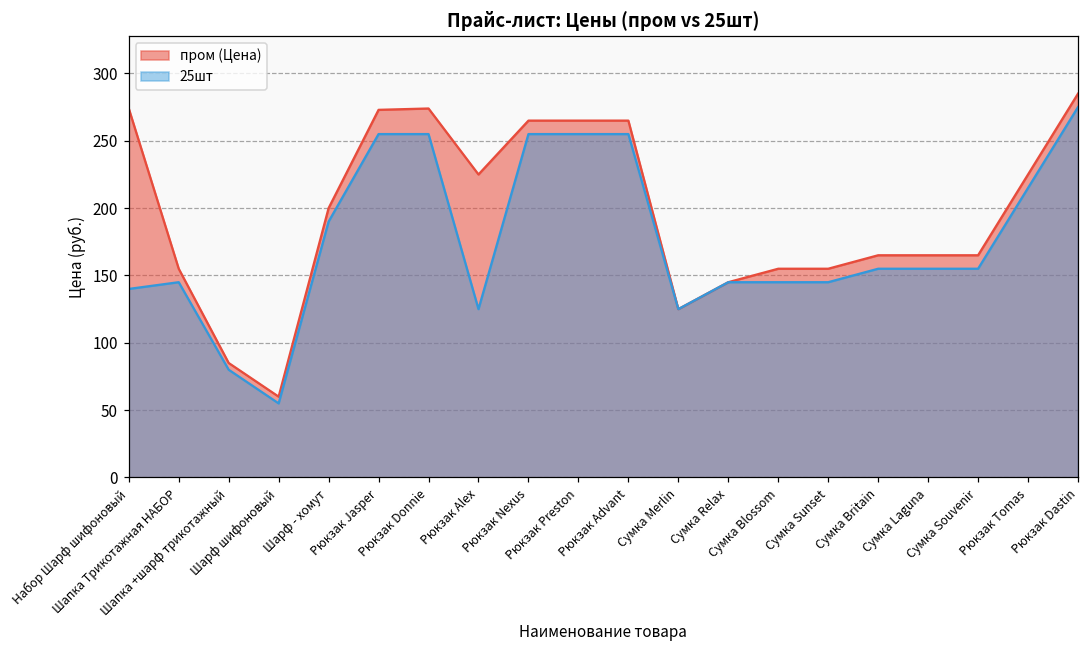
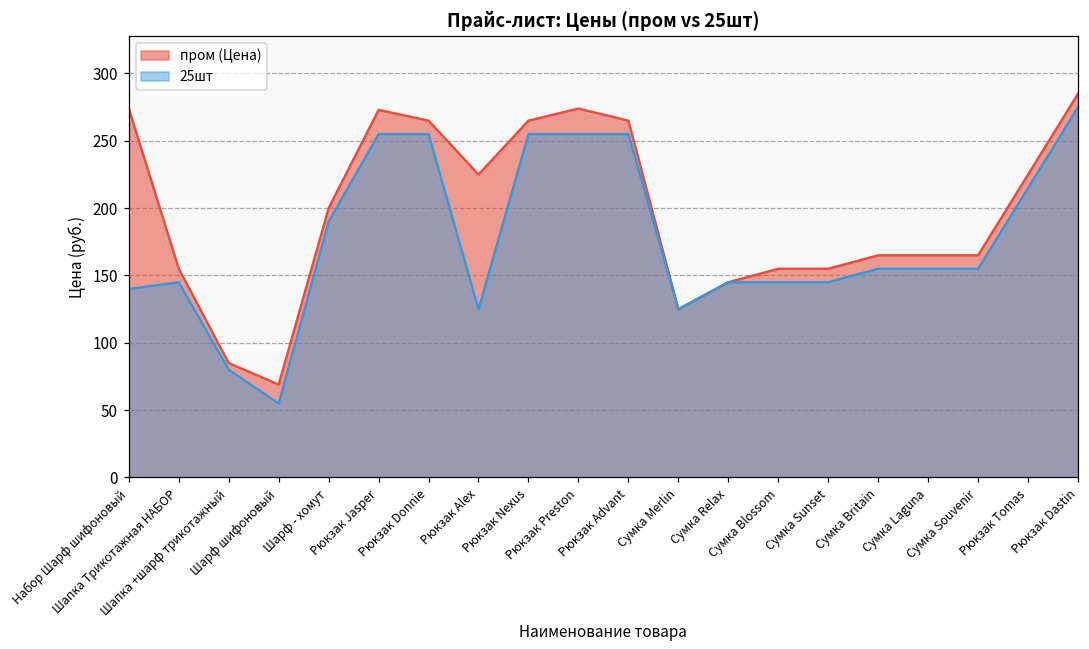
  {
    "пром (Цена)": {
      "Набор Шарф шифоновый": 274,
      "Шапка Трикотажная НАБОР": 155,
      "Шапка +шарф трикотажный": 85,
-     "Шарф шифоновый": 60,
+     "Шарф шифоновый": 69,
      "Шарф - хомут": 200,
      "Рюкзак Jasper": 273,
-     "Рюкзак Donnie": 274,
+     "Рюкзак Donnie": 265,
      "Рюкзак Alex": 225,
      "Рюкзак Nexus": 265,
-     "Рюкзак Preston": 265,
+     "Рюкзак Preston": 274,
      "Рюкзак Advant": 265,
      "Сумка Blossom": 155,
      "Сумка Sunset": 155,
      "Сумка Britain": 165,
      "Сумка Laguna": 165,
      "Сумка Souvenir": 165,
      "Рюкзак Tomas": 225,
      "Рюкзак Dastin": 285
    },
    "25шт": {
      "Набор Шарф шифоновый": 140,
      "Шапка Трикотажная НАБОР": 145,
      "Шапка +шарф трикотажный": 80,
      "Шарф шифоновый": 55,
      "Шарф - хомут": 190,
      "Рюкзак Jasper": 255,
      "Рюкзак Donnie": 255,
      "Рюкзак Alex": 125,
      "Рюкзак Nexus": 255,
      "Рюкзак Preston": 255,
      "Рюкзак Advant": 255,
      "Сумка Blossom": 145,
      "Сумка Sunset": 145,
      "Сумка Britain": 155,
      "Сумка Laguna": 155,
      "Сумка Souvenir": 155,
      "Рюкзак Tomas": 215,
      "Рюкзак Dastin": 275
    }
  }
